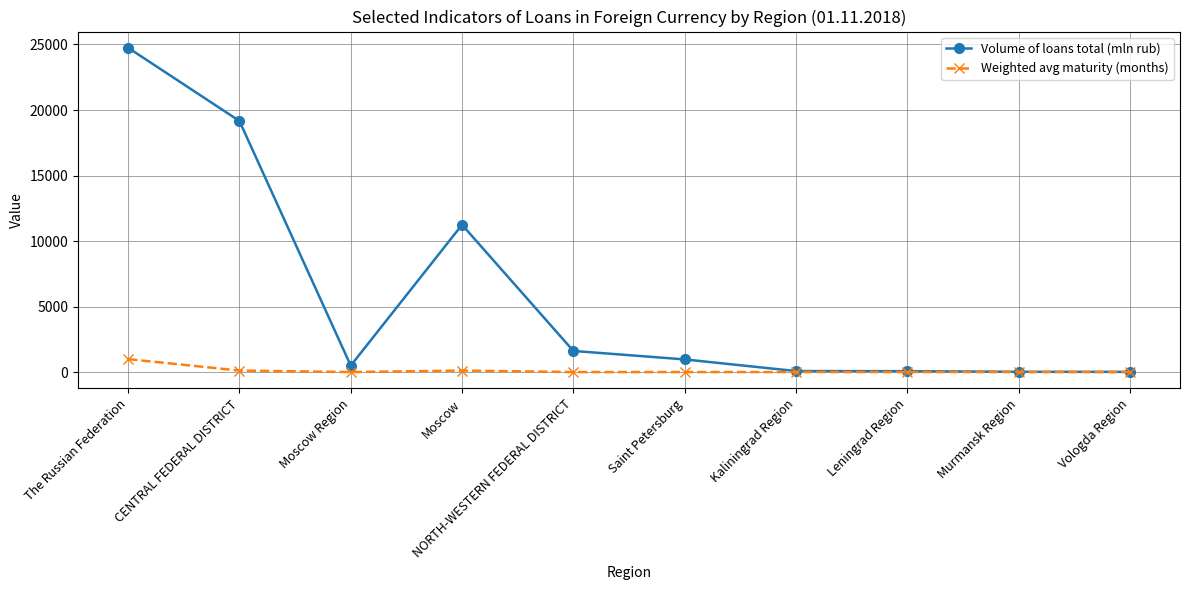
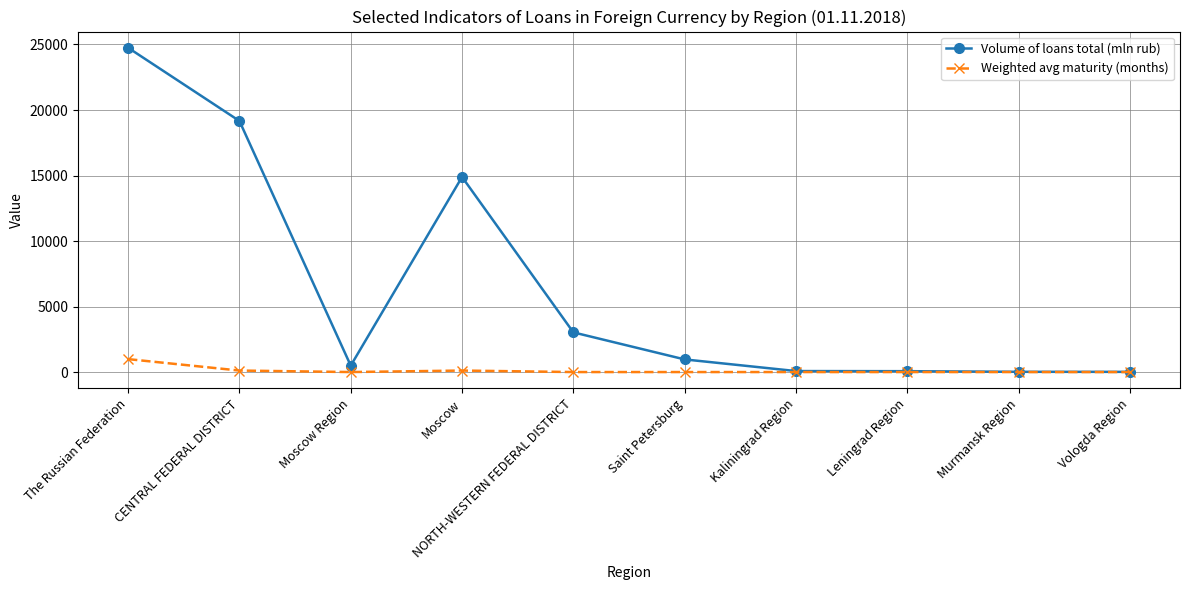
  {
    "Volume of loans total (mln rub)": {
      "The Russian Federation": 24800,
      "CENTRAL FEDERAL DISTRICT": 19200,
      "Moscow Region": 500,
-     "Moscow": 11200,
-     "NORTH-WESTERN FEDERAL DISTRICT": 1600,
+     "Moscow": 14900,
+     "NORTH-WESTERN FEDERAL DISTRICT": 3000,
      "Saint Petersburg": 1000
    },
    "Weighted avg maturity (months)": {
      "The Russian Federation": 1000,
      "CENTRAL FEDERAL DISTRICT": 100,
      "Moscow Region": 0,
      "Moscow": 100,
      "NORTH-WESTERN FEDERAL DISTRICT": 0,
      "Saint Petersburg": 0
    }
  }
